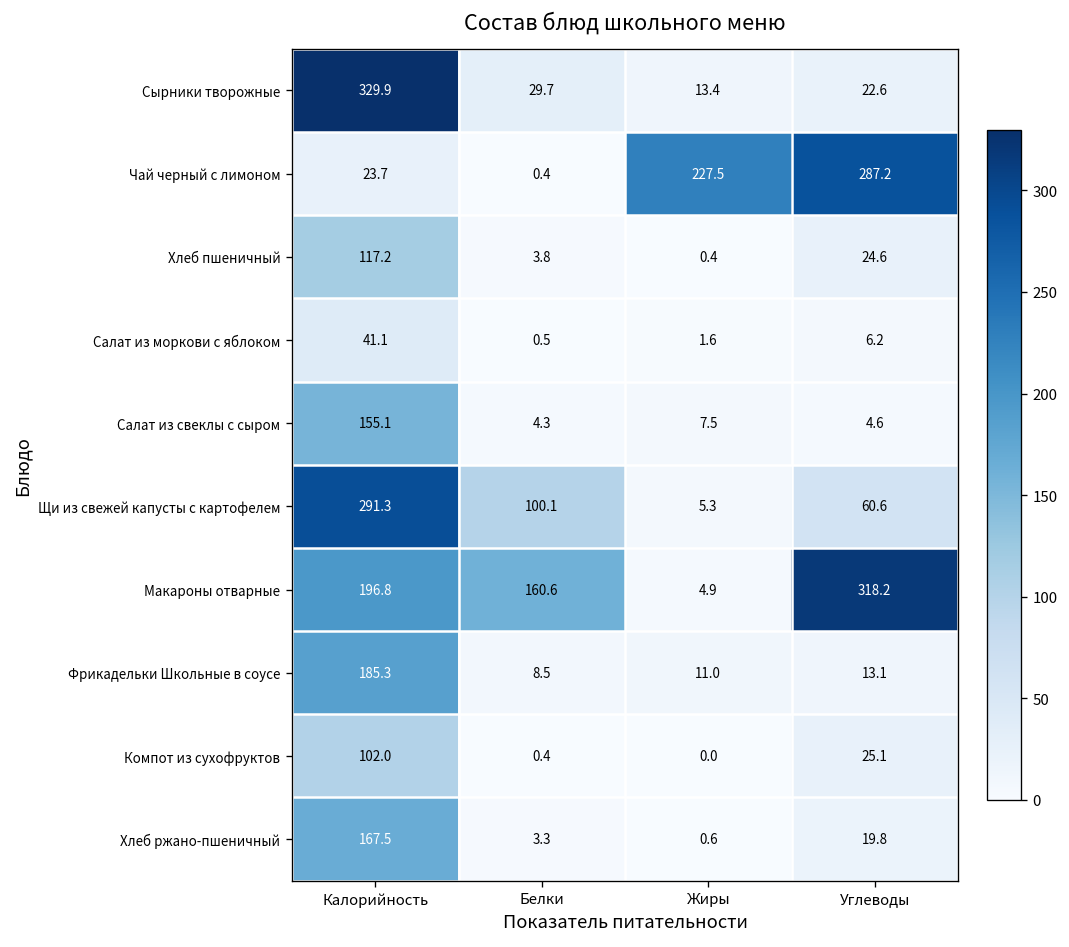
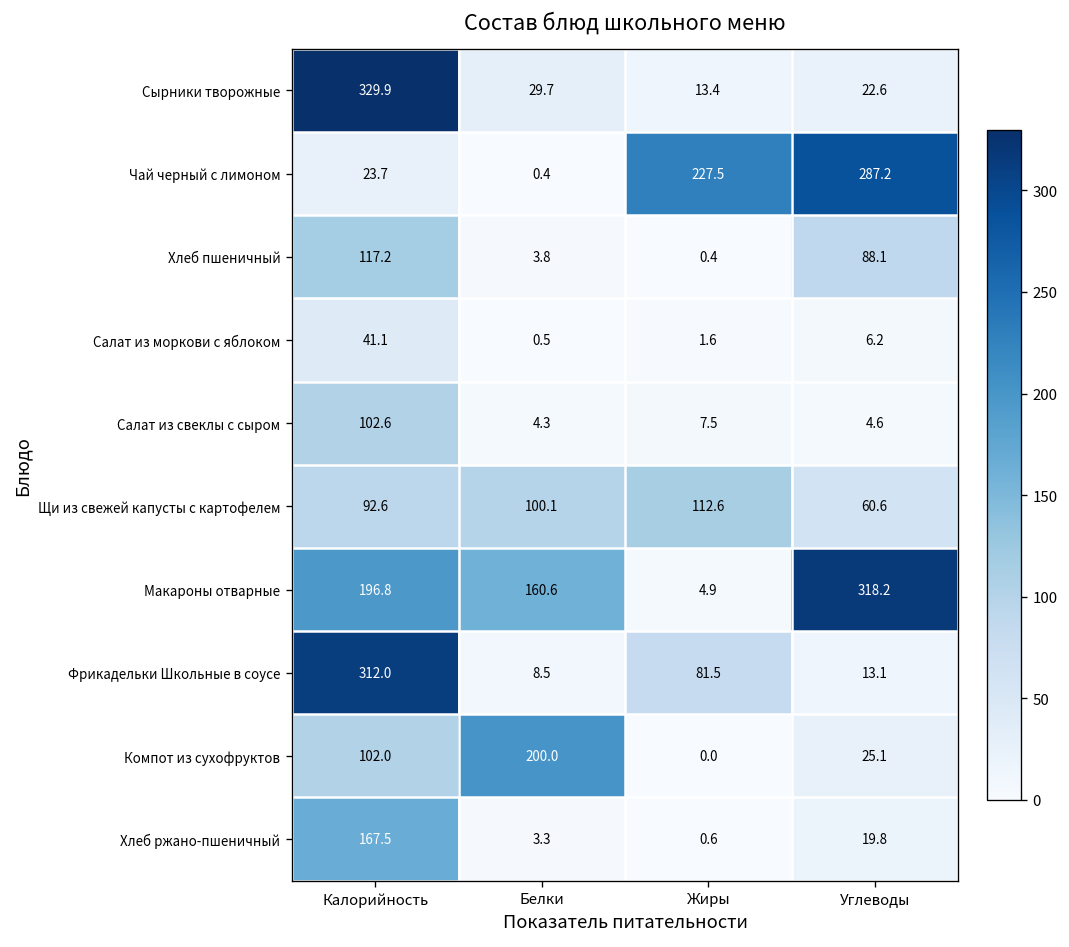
  {
    "Сырники творожные": {
      "Калорийность": 329.9,
      "Белки": 29.7,
      "Жиры": 13.4,
      "Углеводы": 22.6
    },
    "Чай черный с лимоном": {
      "Калорийность": 23.7,
      "Белки": 0.4,
      "Жиры": 227.5,
      "Углеводы": 287.2
    },
    "Хлеб пшеничный": {
      "Калорийность": 117.2,
      "Белки": 3.8,
      "Жиры": 0.4,
-     "Углеводы": 24.6
+     "Углеводы": 88.1
    },
    "Салат из моркови с яблоком": {
      "Калорийность": 41.1,
      "Белки": 0.5,
      "Жиры": 1.6,
      "Углеводы": 6.2
    },
    "Салат из свеклы с сыром": {
-     "Калорийность": 155.1,
+     "Калорийность": 102.6,
      "Белки": 4.3,
      "Жиры": 7.5,
      "Углеводы": 4.6
    },
    "Щи из свежей капусты с картофелем": {
-     "Калорийность": 291.3,
+     "Калорийность": 92.6,
      "Белки": 100.1,
-     "Жиры": 5.3,
+     "Жиры": 112.6,
      "Углеводы": 60.6
    },
    "Макароны отварные": {
      "Калорийность": 196.8,
      "Белки": 160.6,
      "Жиры": 4.9,
      "Углеводы": 318.2
    },
    "Фрикадельки Школьные в соусе": {
-     "Калорийность": 185.3,
+     "Калорийность": 312.0,
      "Белки": 8.5,
-     "Жиры": 11.0,
+     "Жиры": 81.5,
      "Углеводы": 13.1
    },
    "Компот из сухофруктов": {
      "Калорийность": 102.0,
-     "Белки": 0.4,
+     "Белки": 200.0,
      "Жиры": 0.0,
      "Углеводы": 25.1
    },
    "Хлеб ржано-пшеничный": {
      "Калорийность": 167.5,
      "Белки": 3.3,
      "Жиры": 0.6,
      "Углеводы": 19.8
    }
  }
